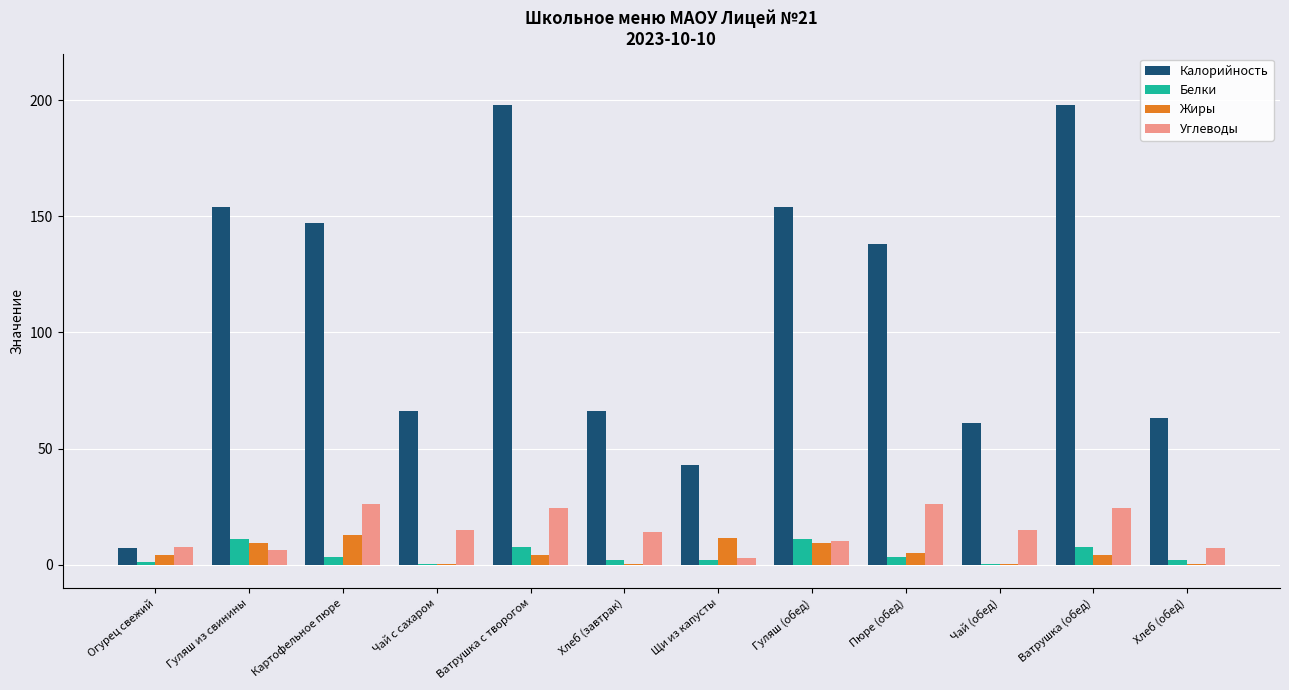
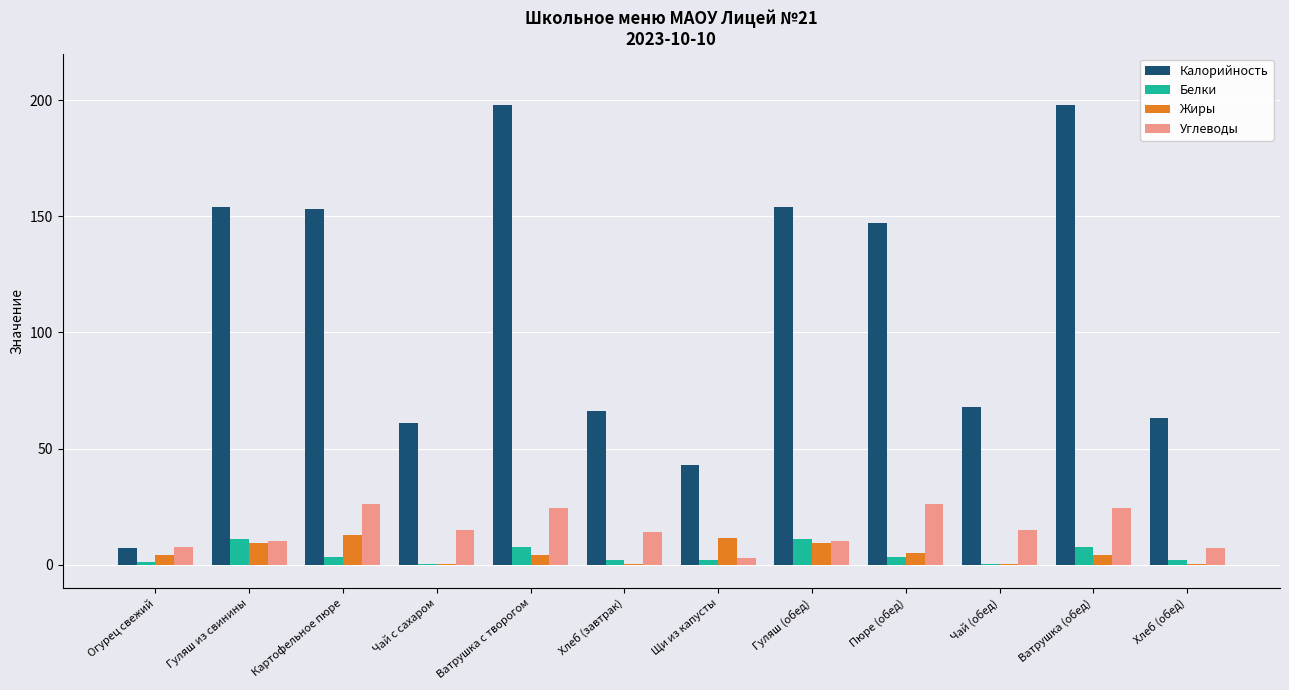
  {
    "Калорийность": {
      "Огурец свежий": 7,
      "Гуляш из свинины": 154,
-     "Картофельное пюре": 147,
-     "Чай с сахаром": 66,
+     "Картофельное пюре": 153,
+     "Чай с сахаром": 61,
      "Ватрушка с творогом": 198,
      "Хлеб (завтрак)": 66,
      "Щи из капусты": 43,
      "Гуляш (обед)": 154,
-     "Пюре (обед)": 138,
-     "Чай (обед)": 61,
+     "Пюре (обед)": 147,
+     "Чай (обед)": 68,
      "Ватрушка (обед)": 198,
      "Хлеб (обед)": 63
    },
    "Белки": {
      "Огурец свежий": 1,
      "Гуляш из свинины": 11,
      "Картофельное пюре": 3,
      "Ватрушка с творогом": 7,
      "Хлеб (завтрак)": 2,
      "Щи из капусты": 2,
      "Гуляш (обед)": 11,
      "Пюре (обед)": 3,
      "Ватрушка (обед)": 7,
      "Хлеб (обед)": 2
    },
    "Жиры": {
      "Огурец свежий": 4,
      "Гуляш из свинины": 9,
      "Картофельное пюре": 13,
      "Ватрушка с творогом": 4,
      "Щи из капусты": 12,
      "Гуляш (обед)": 9,
      "Пюре (обед)": 5,
      "Ватрушка (обед)": 4
    },
    "Углеводы": {
      "Огурец свежий": 8,
-     "Гуляш из свинины": 6,
+     "Гуляш из свинины": 10,
      "Картофельное пюре": 26,
      "Чай с сахаром": 15,
      "Ватрушка с творогом": 24,
      "Хлеб (завтрак)": 14,
      "Щи из капусты": 3,
      "Гуляш (обед)": 10,
      "Пюре (обед)": 26,
      "Чай (обед)": 15,
      "Ватрушка (обед)": 24,
      "Хлеб (обед)": 7
    }
  }
